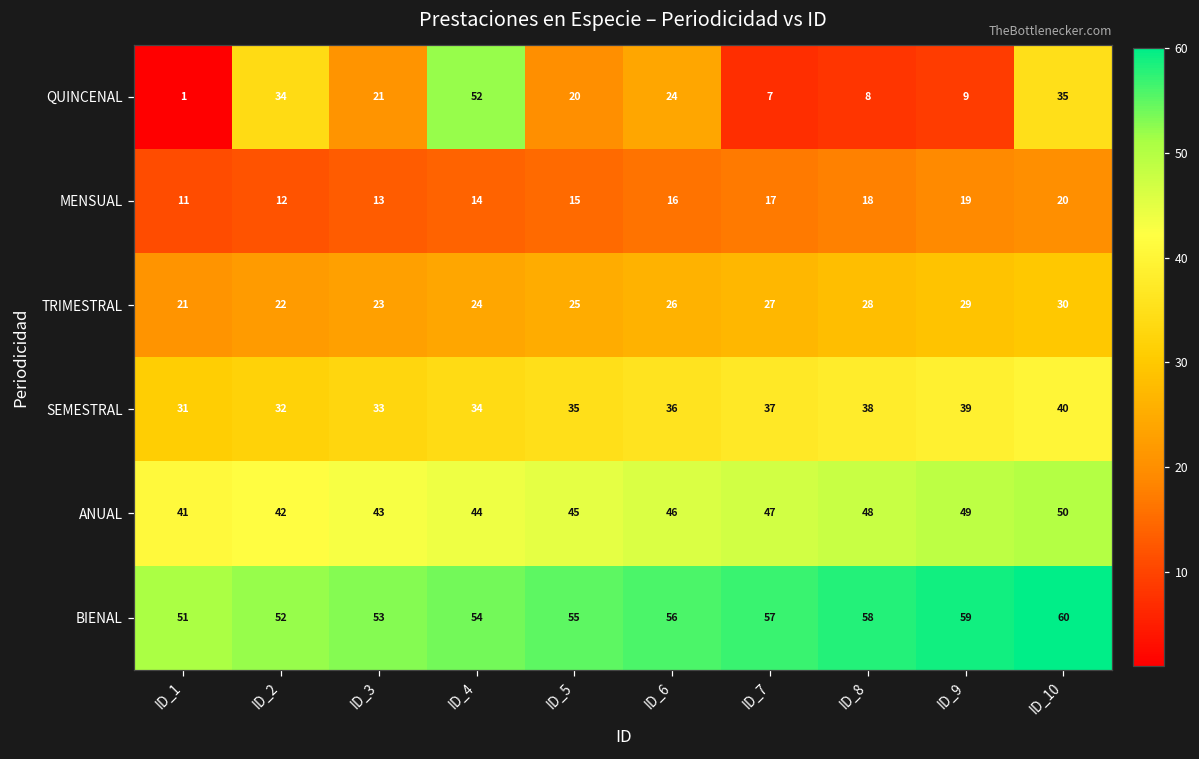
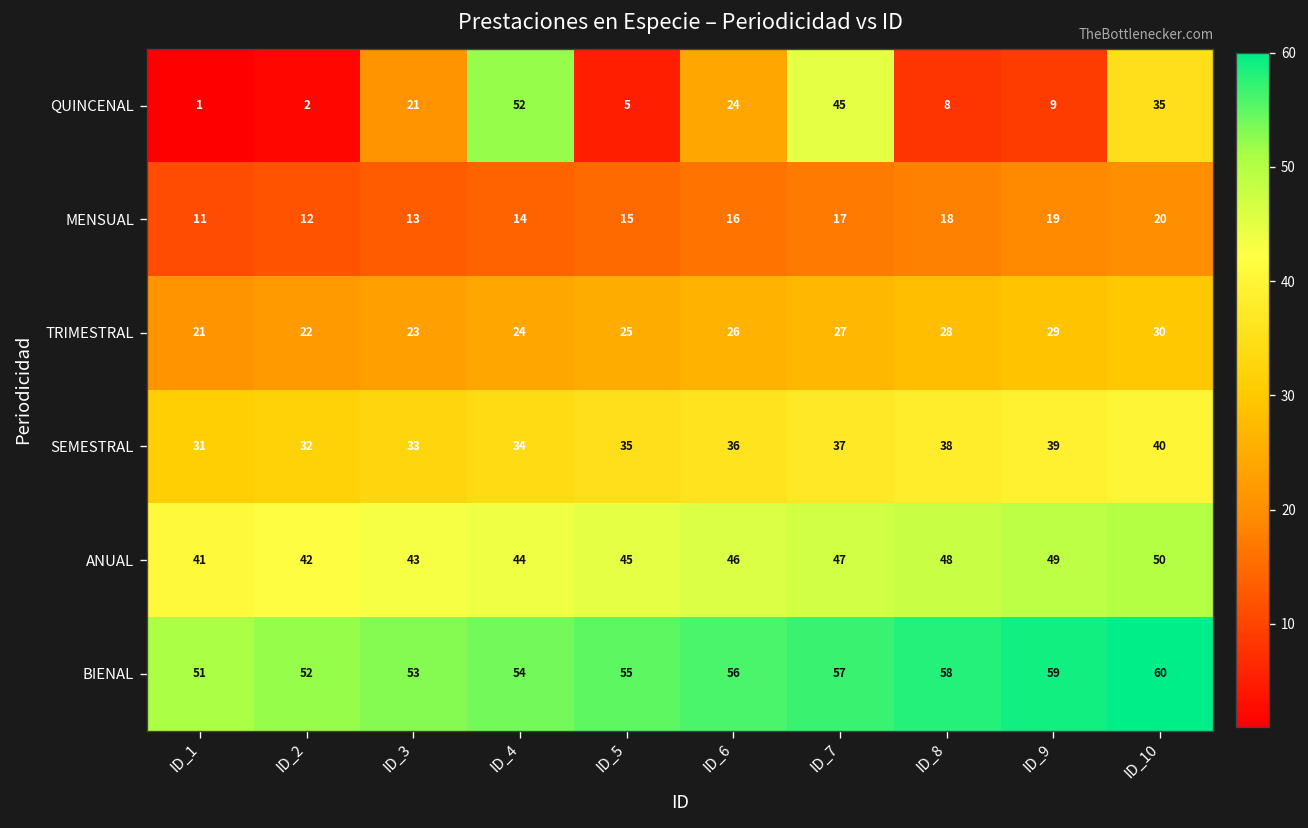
  {
    "QUINCENAL": {
      "ID_1": 1,
-     "ID_2": 34,
+     "ID_2": 2,
      "ID_3": 21,
      "ID_4": 52,
-     "ID_5": 20,
+     "ID_5": 5,
      "ID_6": 24,
-     "ID_7": 7,
+     "ID_7": 45,
      "ID_8": 8,
      "ID_9": 9,
      "ID_10": 35
    },
    "MENSUAL": {
      "ID_1": 11,
      "ID_2": 12,
      "ID_3": 13,
      "ID_4": 14,
      "ID_5": 15,
      "ID_6": 16,
      "ID_7": 17,
      "ID_8": 18,
      "ID_9": 19,
      "ID_10": 20
    },
    "TRIMESTRAL": {
      "ID_1": 21,
      "ID_2": 22,
      "ID_3": 23,
      "ID_4": 24,
      "ID_5": 25,
      "ID_6": 26,
      "ID_7": 27,
      "ID_8": 28,
      "ID_9": 29,
      "ID_10": 30
    },
    "SEMESTRAL": {
      "ID_1": 31,
      "ID_2": 32,
      "ID_3": 33,
      "ID_4": 34,
      "ID_5": 35,
      "ID_6": 36,
      "ID_7": 37,
      "ID_8": 38,
      "ID_9": 39,
      "ID_10": 40
    },
    "ANUAL": {
      "ID_1": 41,
      "ID_2": 42,
      "ID_3": 43,
      "ID_4": 44,
      "ID_5": 45,
      "ID_6": 46,
      "ID_7": 47,
      "ID_8": 48,
      "ID_9": 49,
      "ID_10": 50
    },
    "BIENAL": {
      "ID_1": 51,
      "ID_2": 52,
      "ID_3": 53,
      "ID_4": 54,
      "ID_5": 55,
      "ID_6": 56,
      "ID_7": 57,
      "ID_8": 58,
      "ID_9": 59,
      "ID_10": 60
    }
  }
